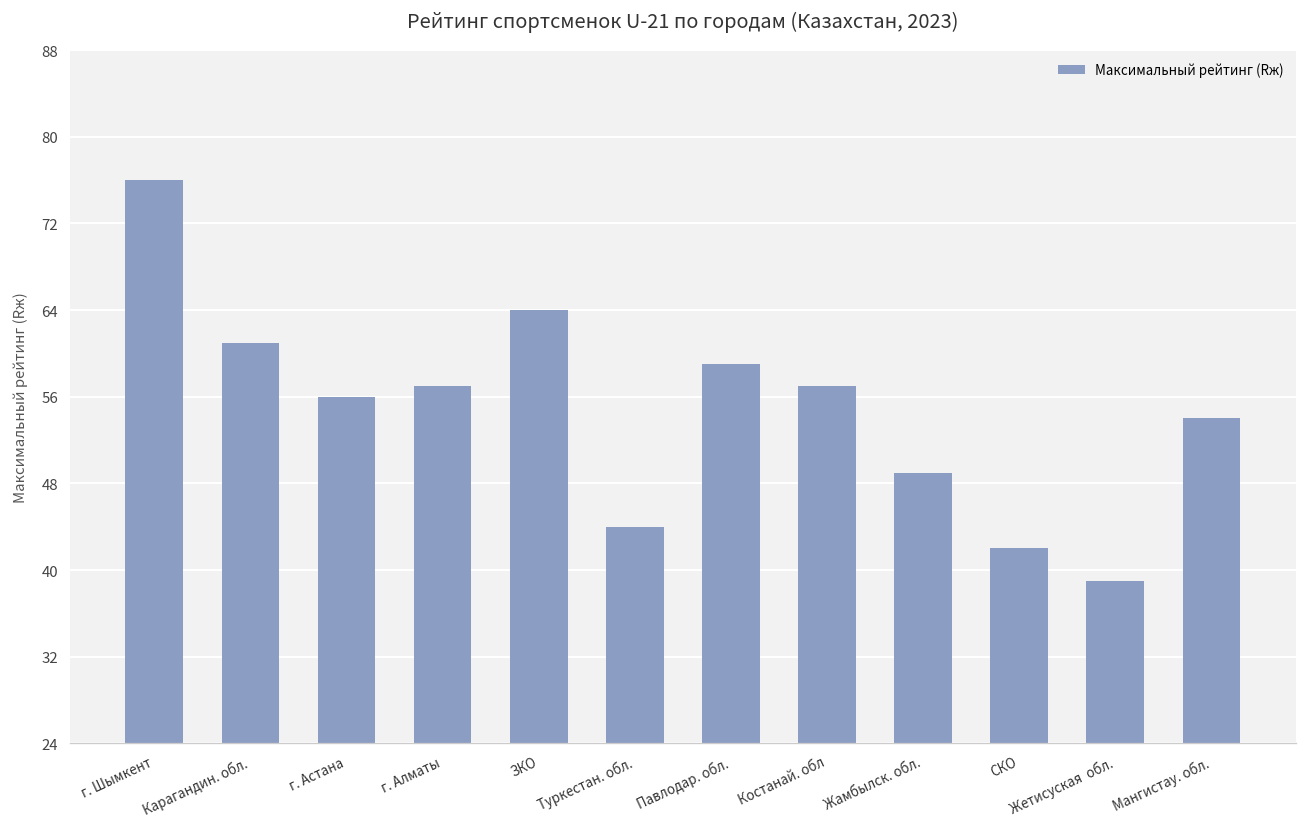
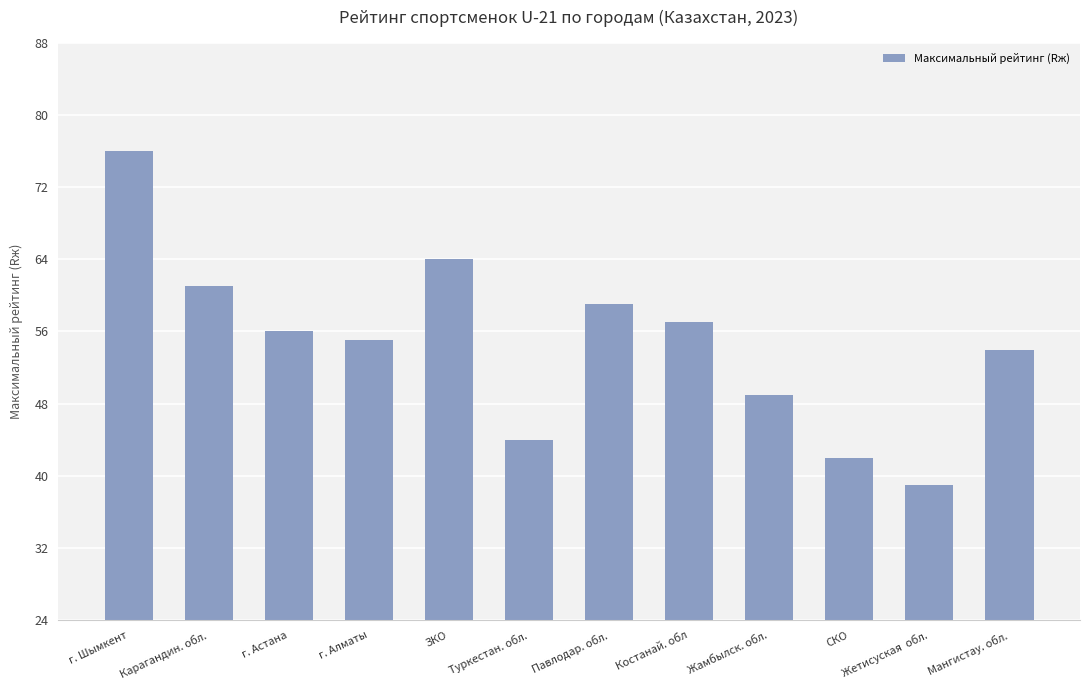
  {
    "г. Шымкент": 76,
    "Карагандин. обл.": 61,
    "г. Астана": 56,
-   "г. Алматы": 57,
+   "г. Алматы": 55,
    "ЗКО": 64,
    "Туркестан. обл.": 44,
    "Павлодар. обл.": 59,
    "Костанай. обл": 57,
    "Жамбылск. обл.": 49,
    "СКО": 42,
    "Жетисуская обл.": 39,
    "Мангистау. обл.": 54
  }
